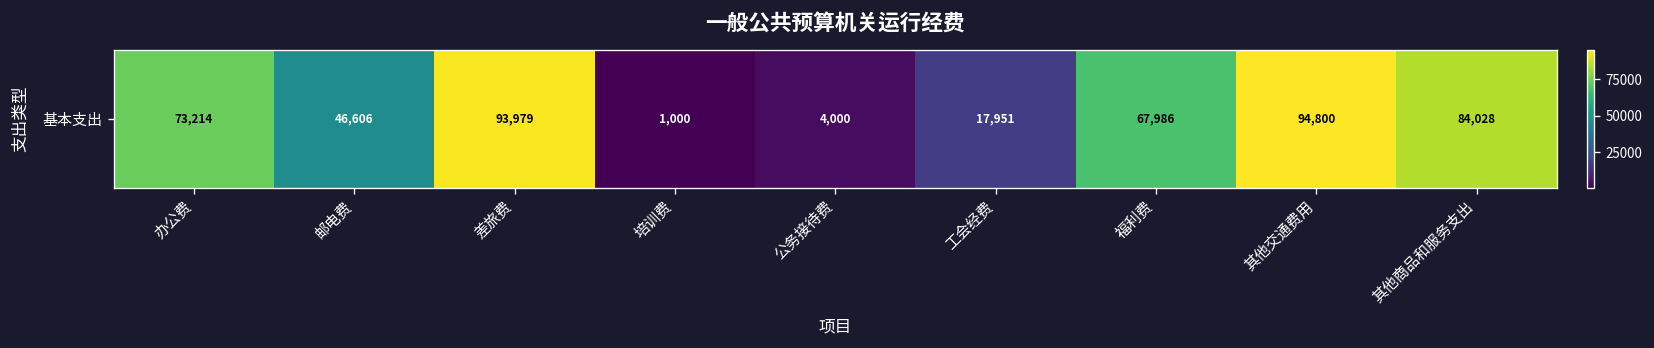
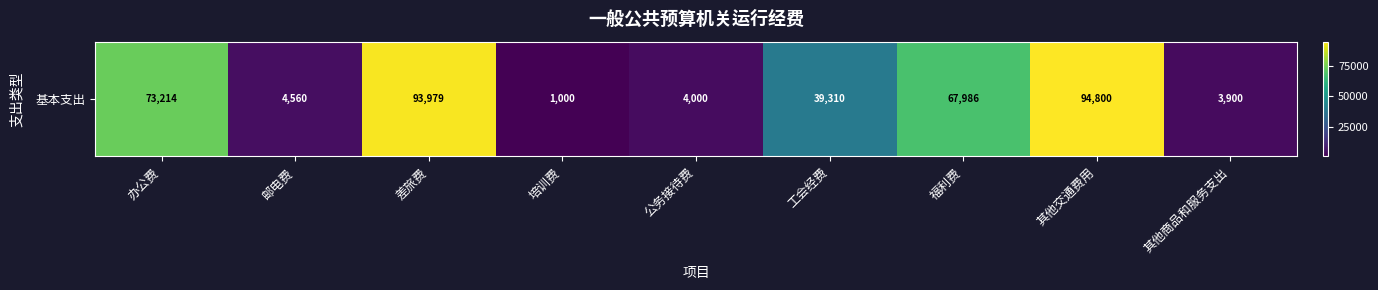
  {
    "基本支出": {
      "办公费": "73,214",
-     "邮电费": "46,606",
+     "邮电费": "4,560",
      "差旅费": "93,979",
      "培训费": "1,000",
      "公务接待费": "4,000",
-     "工会经费": "17,951",
+     "工会经费": "39,310",
      "福利费": "67,986",
      "其他交通费用": "94,800",
-     "其他商品和服务支出": "84,028"
+     "其他商品和服务支出": "3,900"
    }
  }
